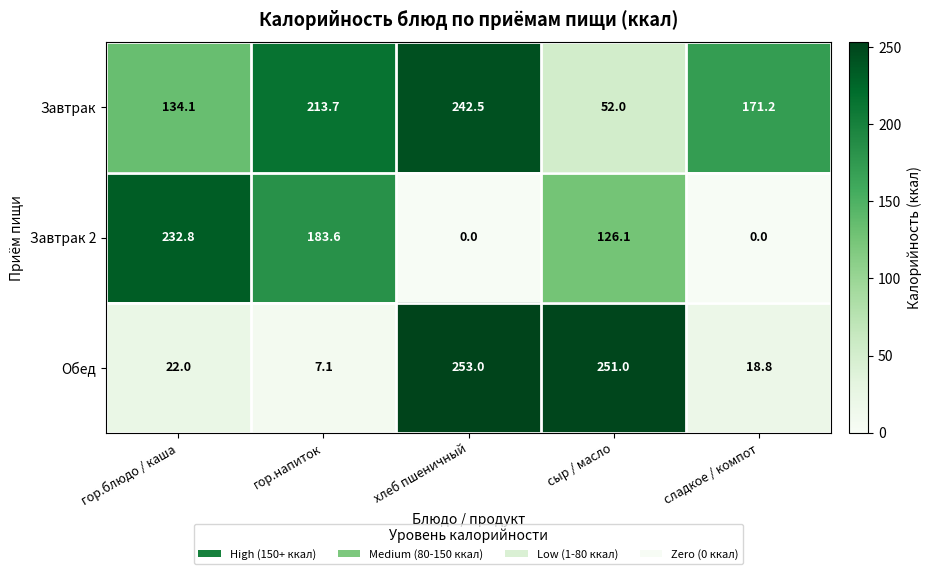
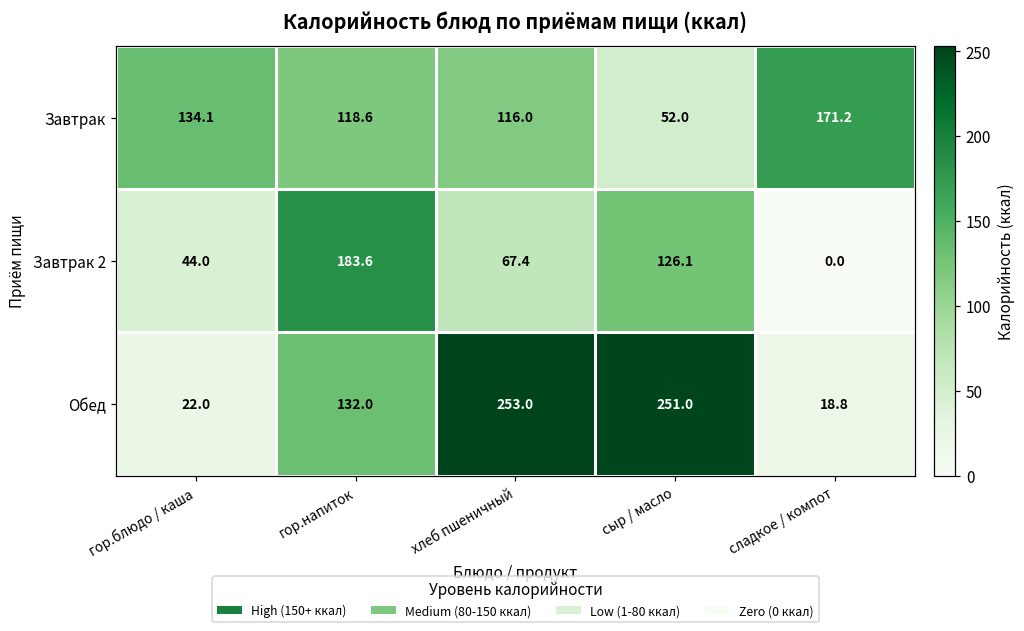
  {
    "Завтрак": {
      "гор.блюдо / каша": 134.1,
-     "гор.напиток": 213.7,
-     "хлеб пшеничный": 242.5,
+     "гор.напиток": 118.6,
+     "хлеб пшеничный": 116.0,
      "сыр / масло": 52.0,
      "сладкое / компот": 171.2
    },
    "Завтрак 2": {
-     "гор.блюдо / каша": 232.8,
+     "гор.блюдо / каша": 44.0,
      "гор.напиток": 183.6,
-     "хлеб пшеничный": 0.0,
+     "хлеб пшеничный": 67.4,
      "сыр / масло": 126.1,
      "сладкое / компот": 0.0
    },
    "Обед": {
      "гор.блюдо / каша": 22.0,
-     "гор.напиток": 7.1,
+     "гор.напиток": 132.0,
      "хлеб пшеничный": 253.0,
      "сыр / масло": 251.0,
      "сладкое / компот": 18.8
    }
  }
